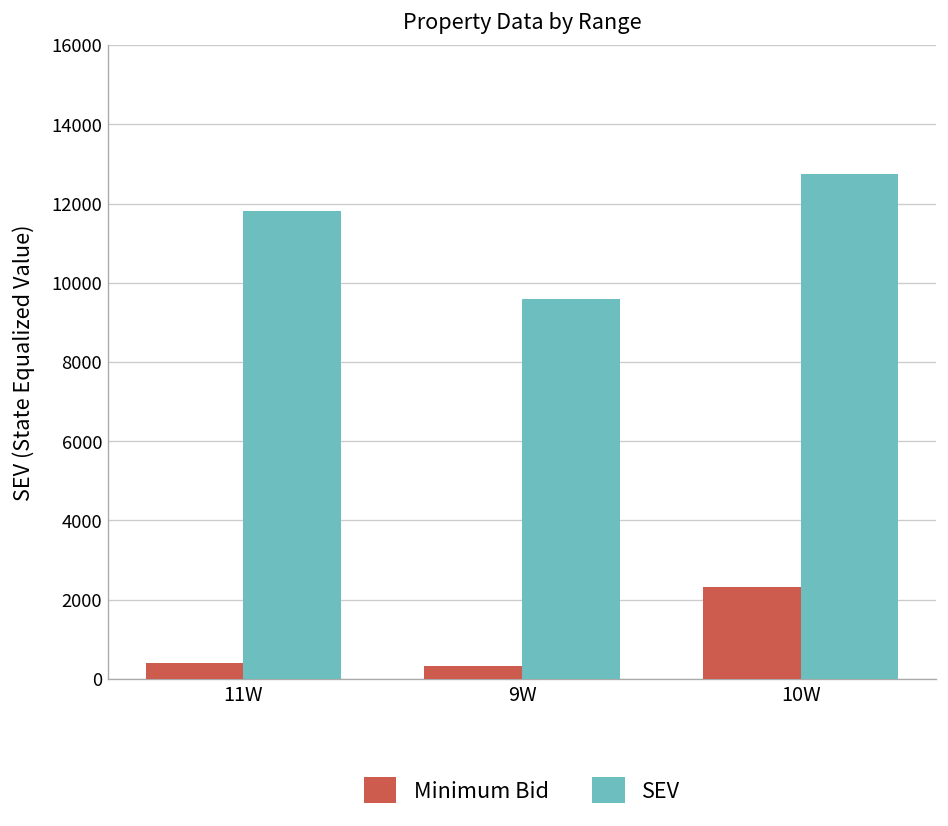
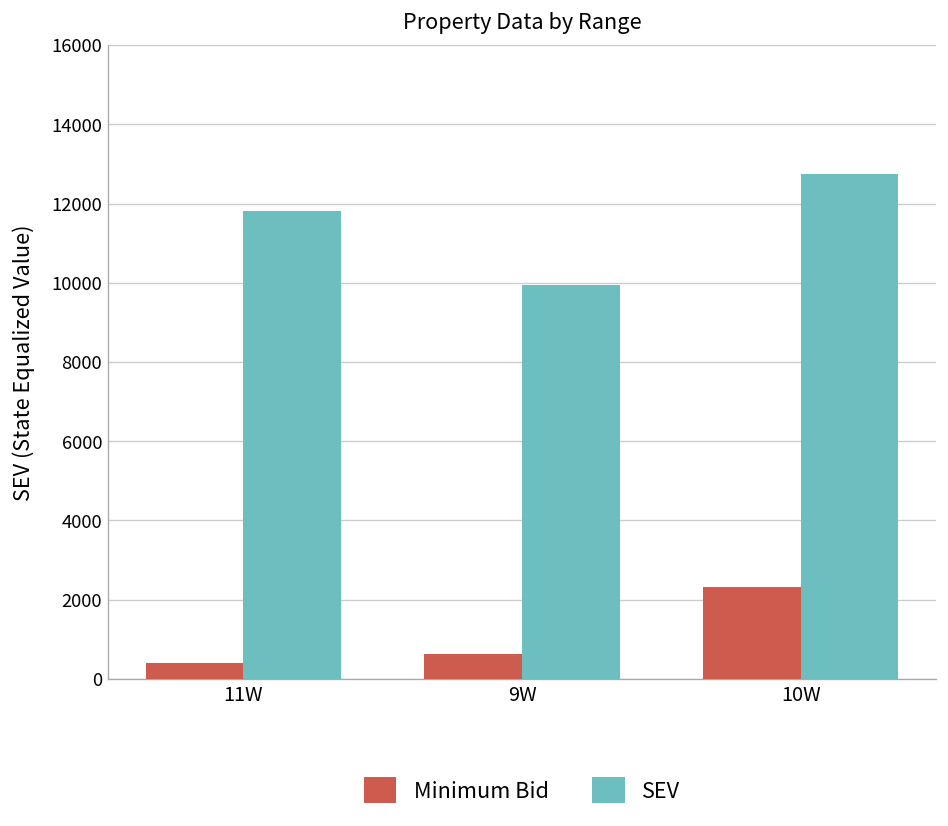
  {
    "Minimum Bid": {
      "11W": 400,
-     "9W": 300,
+     "9W": 600,
      "10W": 2300
    },
    "SEV": {
      "11W": 11800,
-     "9W": 9600,
+     "9W": 9900,
      "10W": 12800
    }
  }
